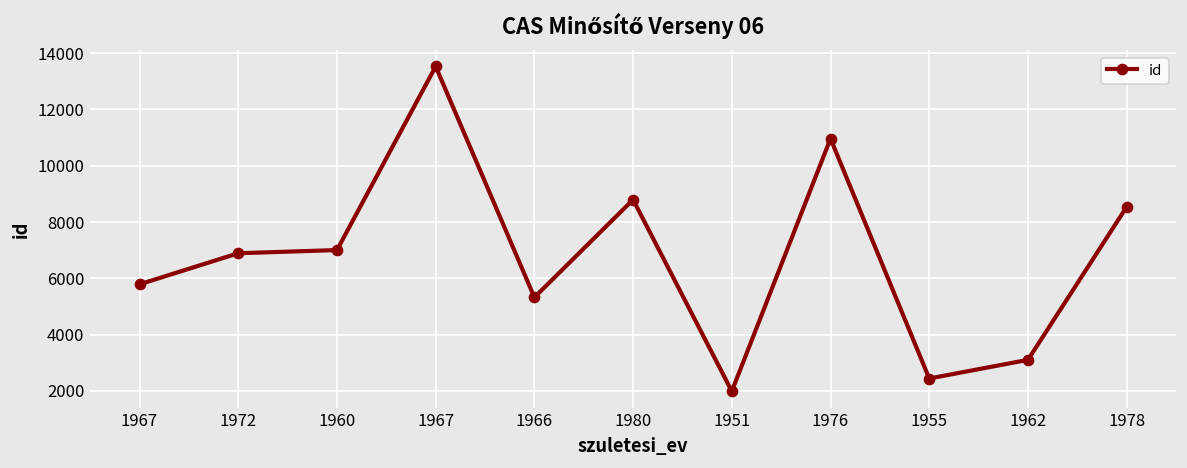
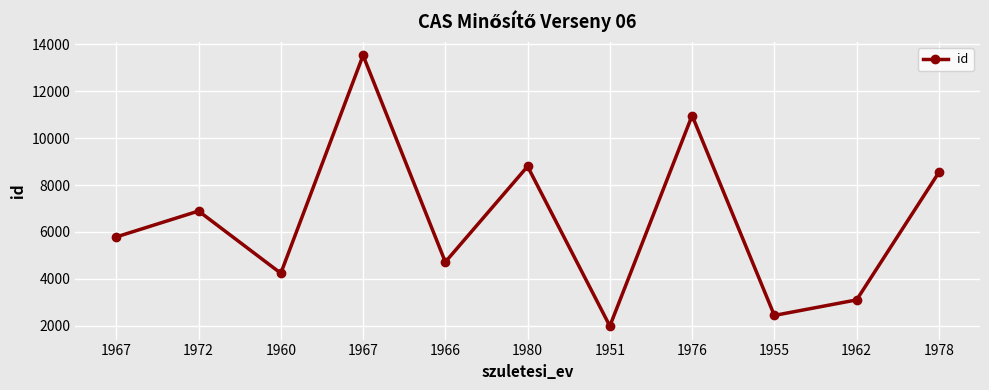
  {
    "1972": 6900,
-   "1960": 7000,
-   "1966": 5300,
+   "1960": 4200,
+   "1966": 4700,
    "1980": 8800,
    "1951": 2000,
    "1976": 11000,
    "1955": 2400,
    "1962": 3100,
    "1978": 8500
  }
